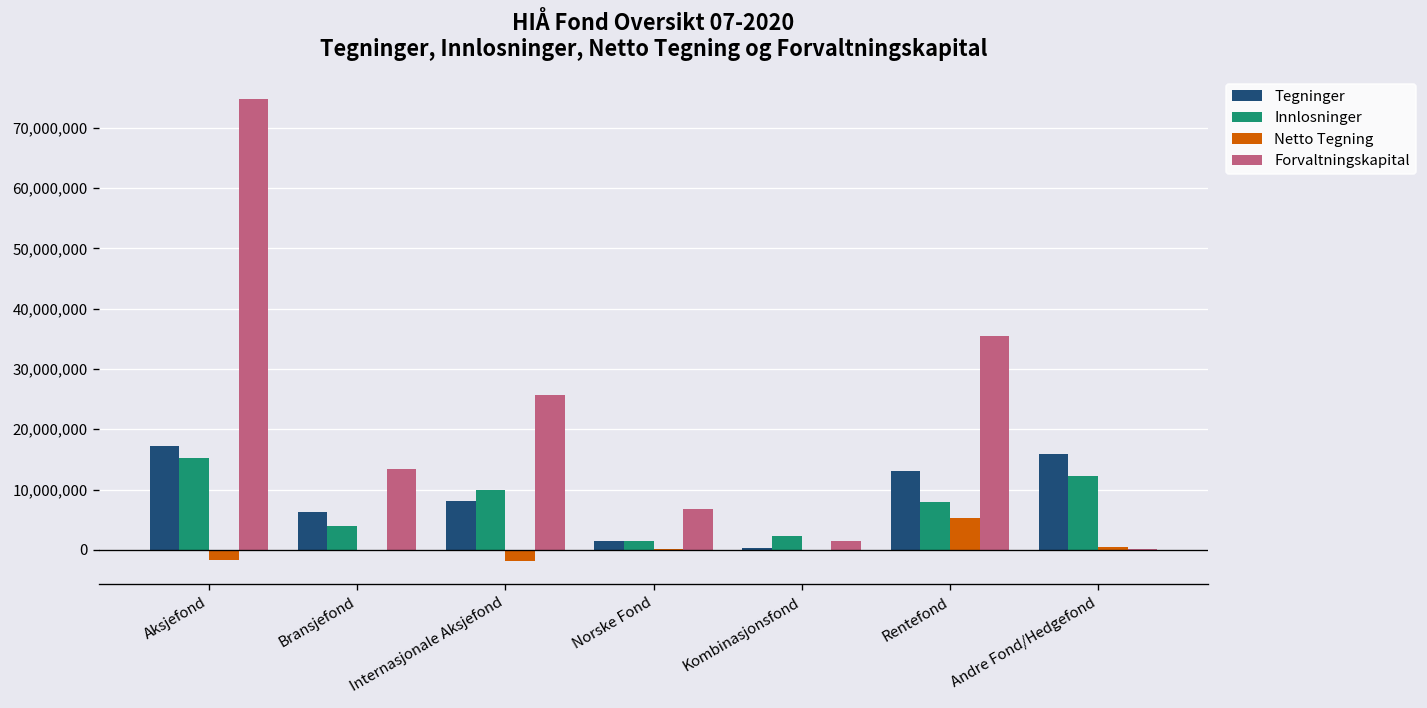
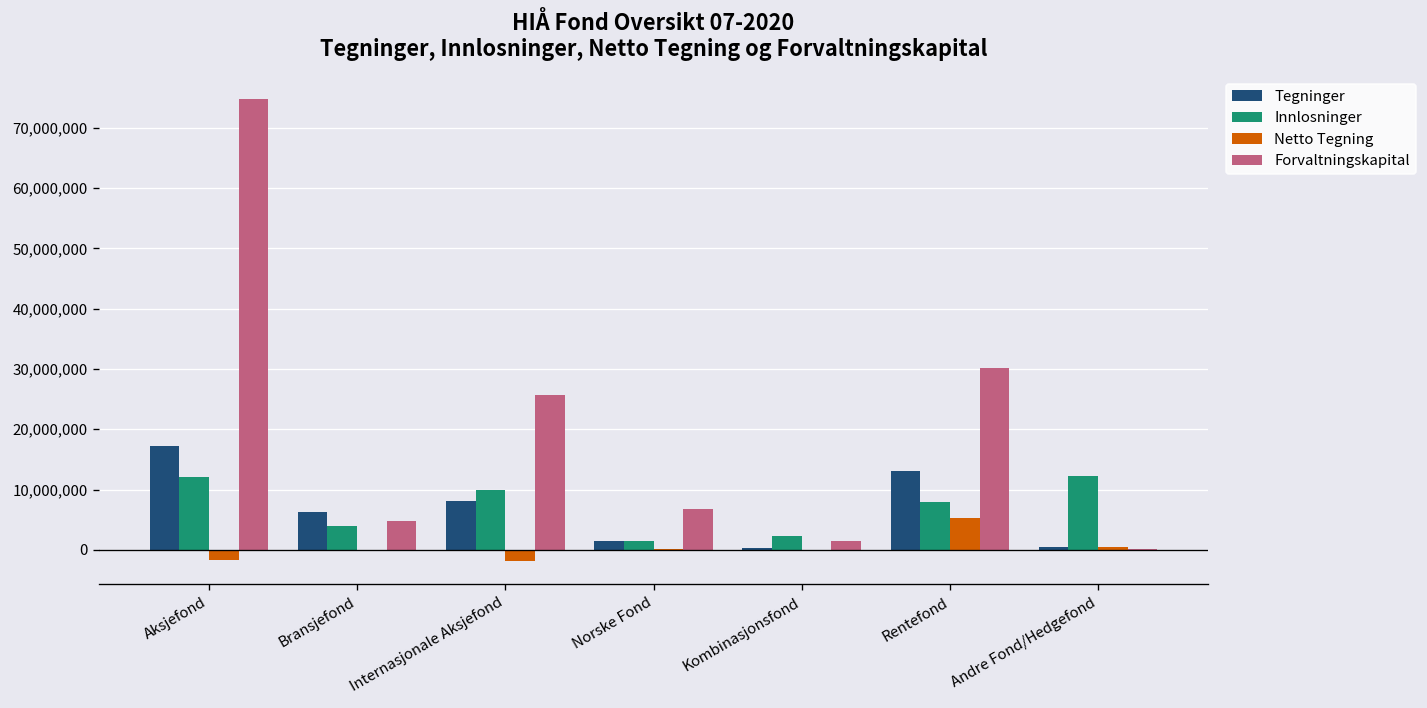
  {
    "Tegninger": {
      "Aksjefond": "17,000,000",
      "Bransjefond": "6,000,000",
      "Internasjonale Aksjefond": "8,000,000",
      "Norske Fond": "1,000,000",
      "Rentefond": "13,000,000",
-     "Andre Fond/Hedgefond": "16,000,000"
+     "Andre Fond/Hedgefond": "1,000,000"
    },
    "Innlosninger": {
-     "Aksjefond": "15,000,000",
+     "Aksjefond": "12,000,000",
      "Bransjefond": "4,000,000",
      "Internasjonale Aksjefond": "10,000,000",
      "Norske Fond": "1,000,000",
      "Kombinasjonsfond": "2,000,000",
      "Rentefond": "8,000,000",
      "Andre Fond/Hedgefond": "12,000,000"
    },
    "Netto Tegning": {
      "Aksjefond": "-2,000,000",
      "Internasjonale Aksjefond": "-2,000,000",
      "Rentefond": "5,000,000"
    },
    "Forvaltningskapital": {
      "Aksjefond": "75,000,000",
-     "Bransjefond": "13,000,000",
+     "Bransjefond": "5,000,000",
      "Internasjonale Aksjefond": "26,000,000",
      "Norske Fond": "7,000,000",
      "Kombinasjonsfond": "2,000,000",
-     "Rentefond": "35,000,000"
+     "Rentefond": "30,000,000"
    }
  }
